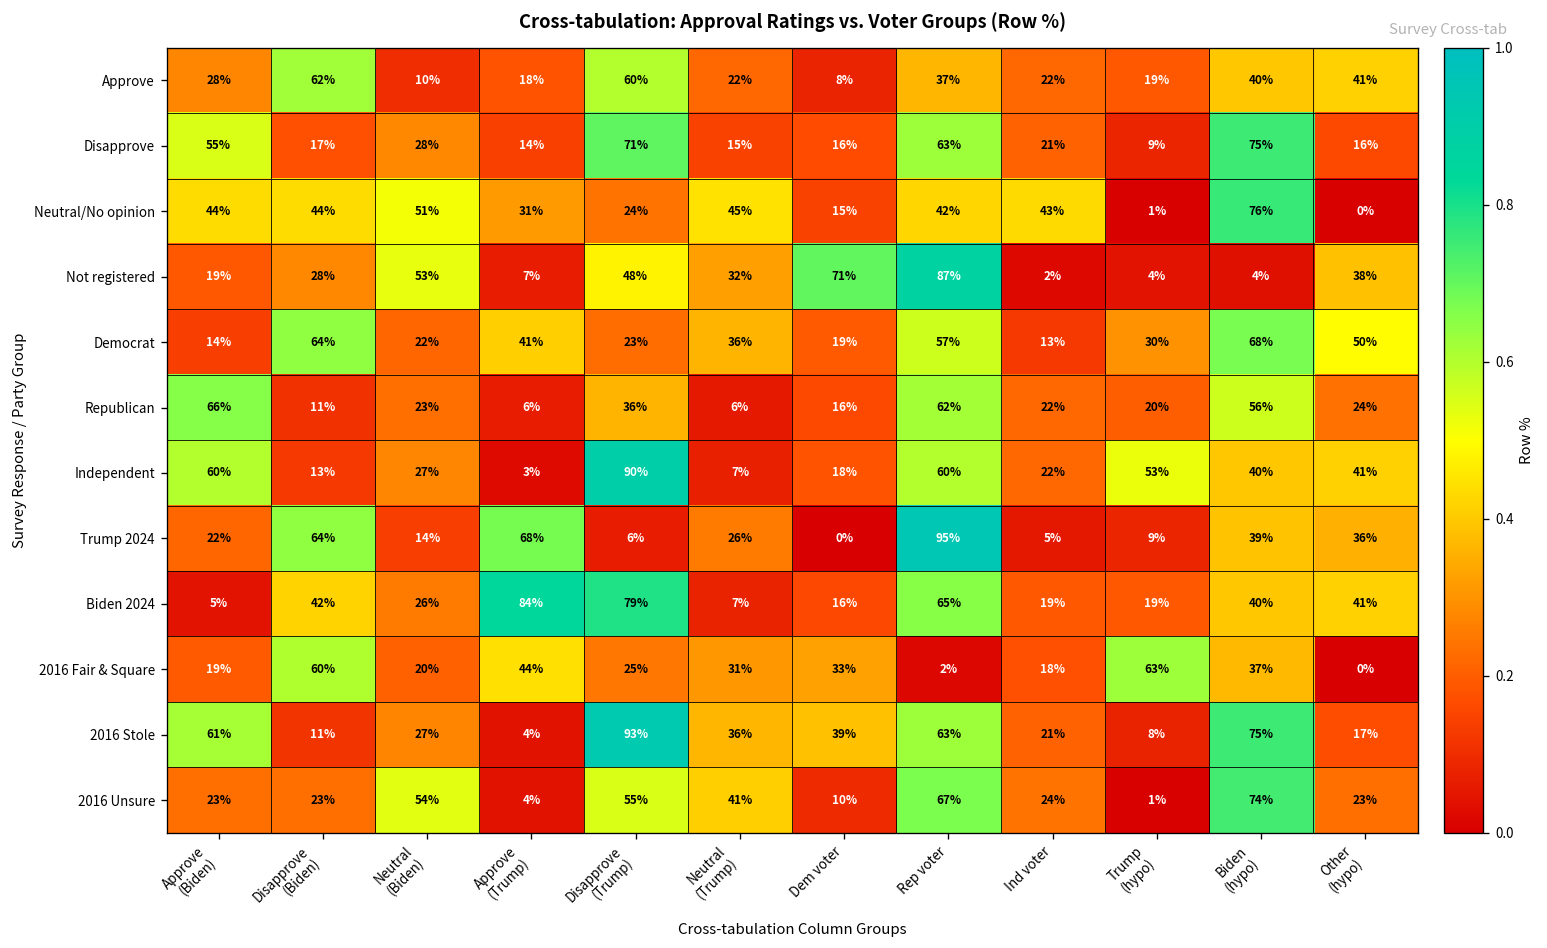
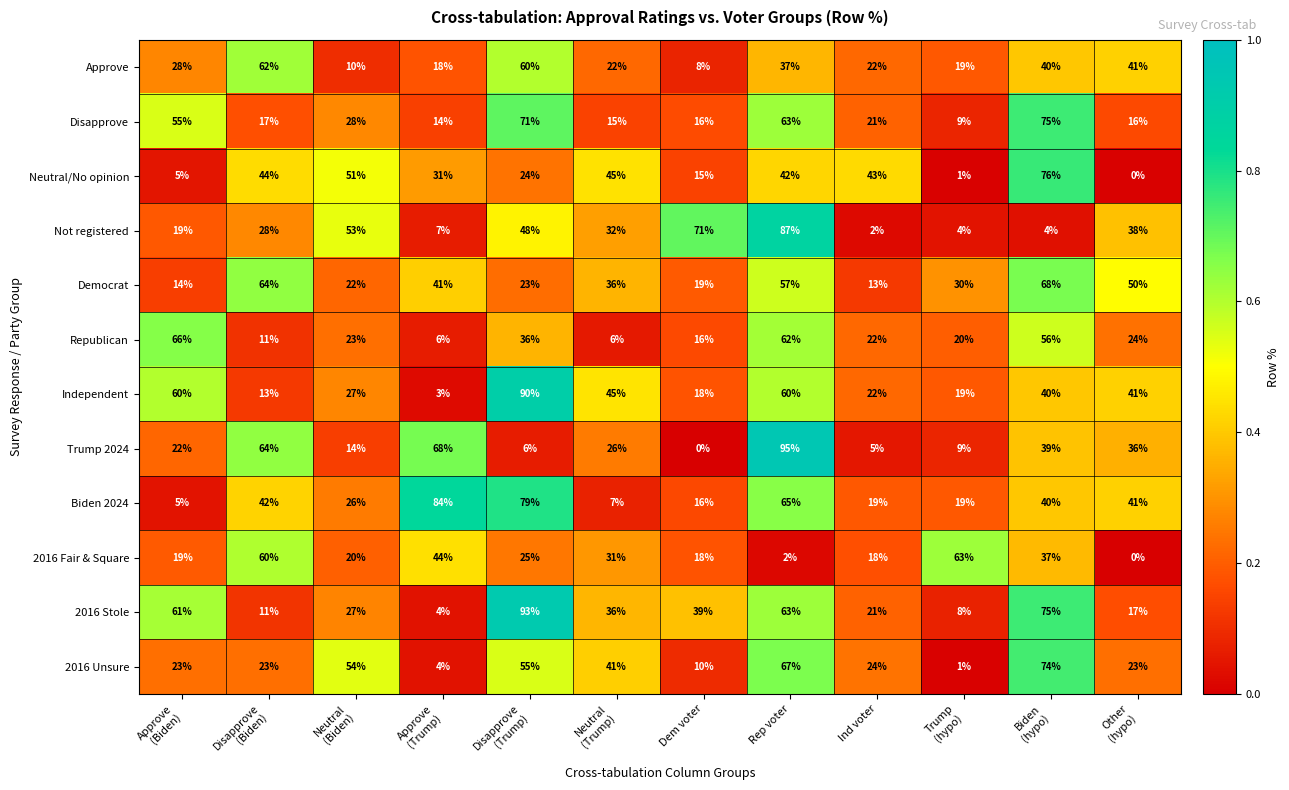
  {
    "Approve": {
      "Approve (Biden)": "28%",
      "Disapprove (Biden)": "62%",
      "Neutral (Biden)": "10%",
      "Approve (Trump)": "18%",
      "Disapprove (Trump)": "60%",
      "Neutral (Trump)": "22%",
      "Dem voter": "8%",
      "Rep voter": "37%",
      "Ind voter": "22%",
      "Trump (hypo)": "19%",
      "Biden (hypo)": "40%",
      "Other (hypo)": "41%"
    },
    "Disapprove": {
      "Approve (Biden)": "55%",
      "Disapprove (Biden)": "17%",
      "Neutral (Biden)": "28%",
      "Approve (Trump)": "14%",
      "Disapprove (Trump)": "71%",
      "Neutral (Trump)": "15%",
      "Dem voter": "16%",
      "Rep voter": "63%",
      "Ind voter": "21%",
      "Trump (hypo)": "9%",
      "Biden (hypo)": "75%",
      "Other (hypo)": "16%"
    },
    "Neutral/No opinion": {
-     "Approve (Biden)": "44%",
+     "Approve (Biden)": "5%",
      "Disapprove (Biden)": "44%",
      "Neutral (Biden)": "51%",
      "Approve (Trump)": "31%",
      "Disapprove (Trump)": "24%",
      "Neutral (Trump)": "45%",
      "Dem voter": "15%",
      "Rep voter": "42%",
      "Ind voter": "43%",
      "Trump (hypo)": "1%",
      "Biden (hypo)": "76%",
      "Other (hypo)": "0%"
    },
    "Not registered": {
      "Approve (Biden)": "19%",
      "Disapprove (Biden)": "28%",
      "Neutral (Biden)": "53%",
      "Approve (Trump)": "7%",
      "Disapprove (Trump)": "48%",
      "Neutral (Trump)": "32%",
      "Dem voter": "71%",
      "Rep voter": "87%",
      "Ind voter": "2%",
      "Trump (hypo)": "4%",
      "Biden (hypo)": "4%",
      "Other (hypo)": "38%"
    },
    "Democrat": {
      "Approve (Biden)": "14%",
      "Disapprove (Biden)": "64%",
      "Neutral (Biden)": "22%",
      "Approve (Trump)": "41%",
      "Disapprove (Trump)": "23%",
      "Neutral (Trump)": "36%",
      "Dem voter": "19%",
      "Rep voter": "57%",
      "Ind voter": "13%",
      "Trump (hypo)": "30%",
      "Biden (hypo)": "68%",
      "Other (hypo)": "50%"
    },
    "Republican": {
      "Approve (Biden)": "66%",
      "Disapprove (Biden)": "11%",
      "Neutral (Biden)": "23%",
      "Approve (Trump)": "6%",
      "Disapprove (Trump)": "36%",
      "Neutral (Trump)": "6%",
      "Dem voter": "16%",
      "Rep voter": "62%",
      "Ind voter": "22%",
      "Trump (hypo)": "20%",
      "Biden (hypo)": "56%",
      "Other (hypo)": "24%"
    },
    "Independent": {
      "Approve (Biden)": "60%",
      "Disapprove (Biden)": "13%",
      "Neutral (Biden)": "27%",
      "Approve (Trump)": "3%",
      "Disapprove (Trump)": "90%",
-     "Neutral (Trump)": "7%",
+     "Neutral (Trump)": "45%",
      "Dem voter": "18%",
      "Rep voter": "60%",
      "Ind voter": "22%",
-     "Trump (hypo)": "53%",
+     "Trump (hypo)": "19%",
      "Biden (hypo)": "40%",
      "Other (hypo)": "41%"
    },
    "Trump 2024": {
      "Approve (Biden)": "22%",
      "Disapprove (Biden)": "64%",
      "Neutral (Biden)": "14%",
      "Approve (Trump)": "68%",
      "Disapprove (Trump)": "6%",
      "Neutral (Trump)": "26%",
      "Dem voter": "0%",
      "Rep voter": "95%",
      "Ind voter": "5%",
      "Trump (hypo)": "9%",
      "Biden (hypo)": "39%",
      "Other (hypo)": "36%"
    },
    "Biden 2024": {
      "Approve (Biden)": "5%",
      "Disapprove (Biden)": "42%",
      "Neutral (Biden)": "26%",
      "Approve (Trump)": "84%",
      "Disapprove (Trump)": "79%",
      "Neutral (Trump)": "7%",
      "Dem voter": "16%",
      "Rep voter": "65%",
      "Ind voter": "19%",
      "Trump (hypo)": "19%",
      "Biden (hypo)": "40%",
      "Other (hypo)": "41%"
    },
    "2016 Fair & Square": {
      "Approve (Biden)": "19%",
      "Disapprove (Biden)": "60%",
      "Neutral (Biden)": "20%",
      "Approve (Trump)": "44%",
      "Disapprove (Trump)": "25%",
      "Neutral (Trump)": "31%",
-     "Dem voter": "33%",
+     "Dem voter": "18%",
      "Rep voter": "2%",
      "Ind voter": "18%",
      "Trump (hypo)": "63%",
      "Biden (hypo)": "37%",
      "Other (hypo)": "0%"
    },
    "2016 Stole": {
      "Approve (Biden)": "61%",
      "Disapprove (Biden)": "11%",
      "Neutral (Biden)": "27%",
      "Approve (Trump)": "4%",
      "Disapprove (Trump)": "93%",
      "Neutral (Trump)": "36%",
      "Dem voter": "39%",
      "Rep voter": "63%",
      "Ind voter": "21%",
      "Trump (hypo)": "8%",
      "Biden (hypo)": "75%",
      "Other (hypo)": "17%"
    },
    "2016 Unsure": {
      "Approve (Biden)": "23%",
      "Disapprove (Biden)": "23%",
      "Neutral (Biden)": "54%",
      "Approve (Trump)": "4%",
      "Disapprove (Trump)": "55%",
      "Neutral (Trump)": "41%",
      "Dem voter": "10%",
      "Rep voter": "67%",
      "Ind voter": "24%",
      "Trump (hypo)": "1%",
      "Biden (hypo)": "74%",
      "Other (hypo)": "23%"
    }
  }
